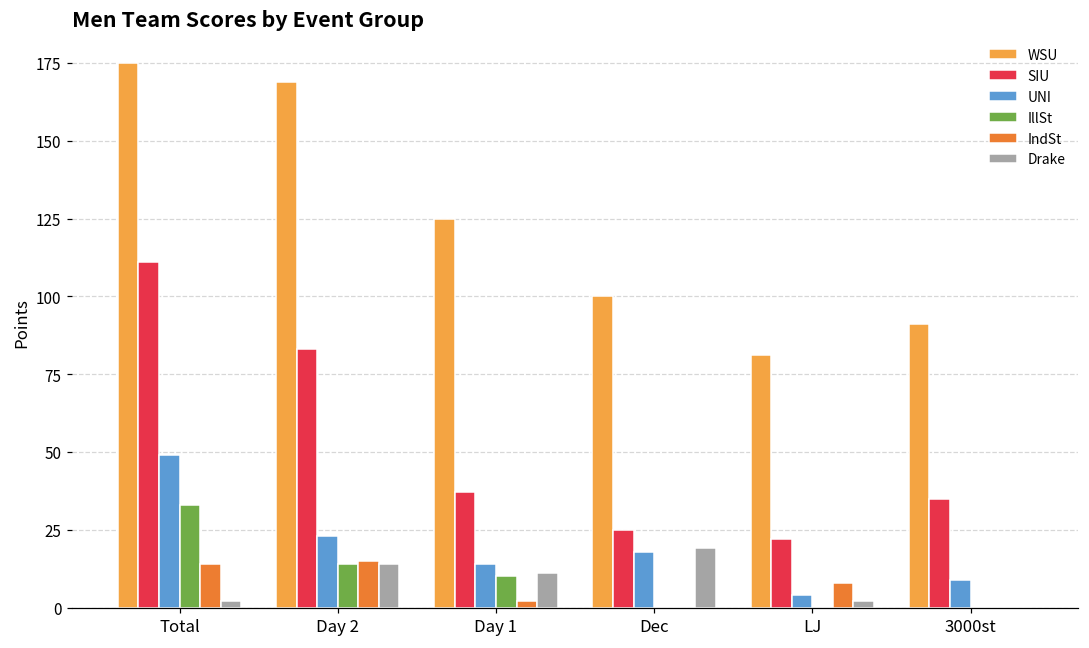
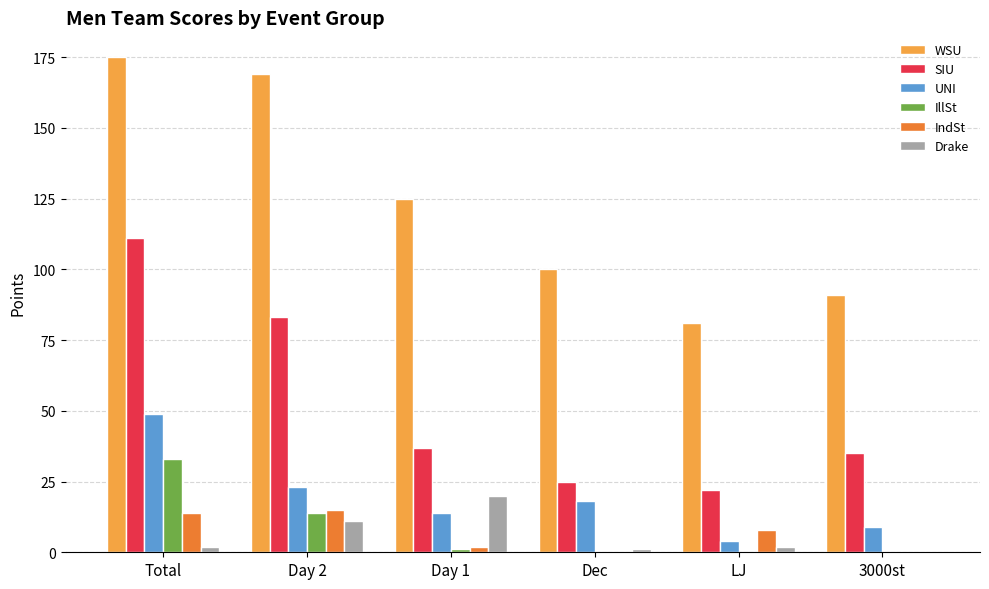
  {
    "SIU": {
      "Total": 111,
      "Day 2": 83,
      "Day 1": 37,
      "Dec": 25,
      "LJ": 22,
      "3000st": 35
    },
    "UNI": {
      "Total": 49,
      "Day 2": 23,
      "Day 1": 14,
      "Dec": 18,
      "LJ": 4,
      "3000st": 9
    },
    "IllSt": {
      "Total": 33,
      "Day 2": 14,
-     "Day 1": 10,
+     "Day 1": 1,
      "Dec": 0,
      "LJ": 0,
      "3000st": 0
    },
    "Drake": {
      "Total": 2,
-     "Day 2": 14,
-     "Day 1": 11,
-     "Dec": 19,
+     "Day 2": 11,
+     "Day 1": 20,
+     "Dec": 1,
      "LJ": 2,
      "3000st": 0
    }
  }
